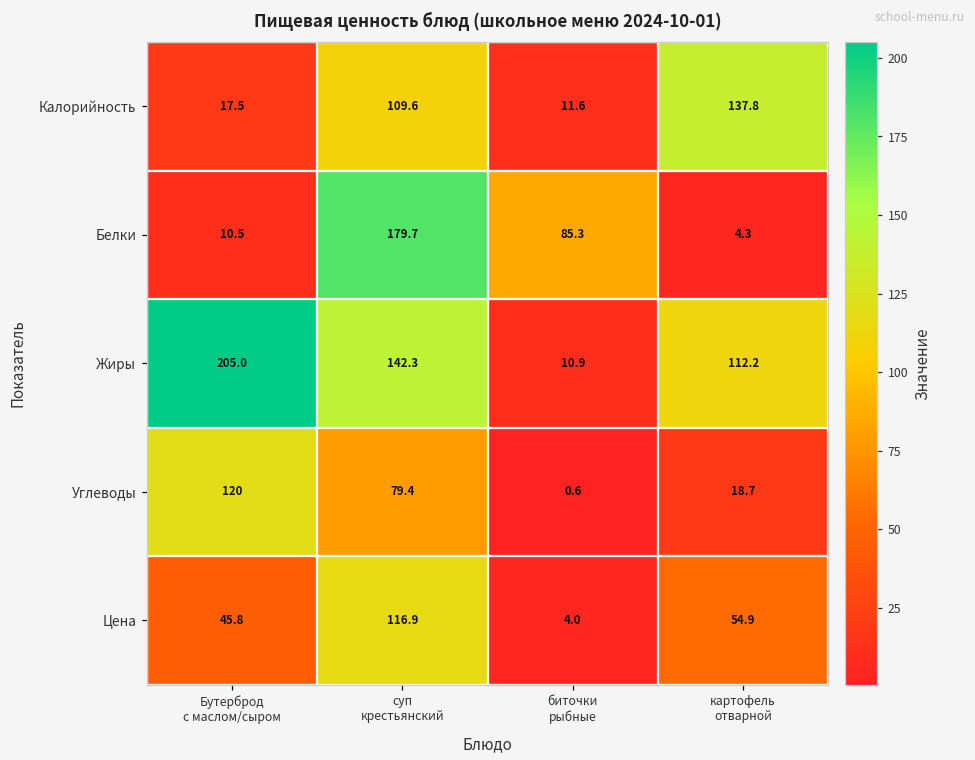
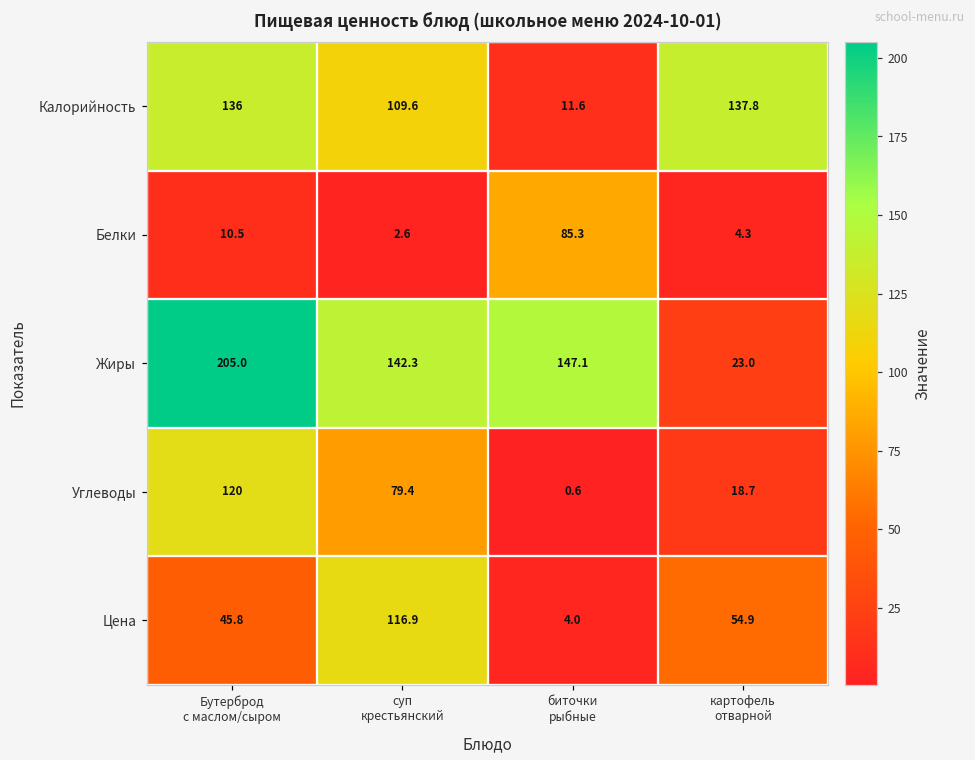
  {
    "Калорийность": {
-     "Бутерброд с маслом/сыром": 17.5,
+     "Бутерброд с маслом/сыром": 136,
      "суп крестьянский": 109.6,
      "биточки рыбные": 11.6,
      "картофель отварной": 137.8
    },
    "Белки": {
      "Бутерброд с маслом/сыром": 10.5,
-     "суп крестьянский": 179.7,
+     "суп крестьянский": 2.6,
      "биточки рыбные": 85.3,
      "картофель отварной": 4.3
    },
    "Жиры": {
      "Бутерброд с маслом/сыром": 205.0,
      "суп крестьянский": 142.3,
-     "биточки рыбные": 10.9,
-     "картофель отварной": 112.2
+     "биточки рыбные": 147.1,
+     "картофель отварной": 23.0
    },
    "Углеводы": {
      "Бутерброд с маслом/сыром": 120,
      "суп крестьянский": 79.4,
      "биточки рыбные": 0.6,
      "картофель отварной": 18.7
    },
    "Цена": {
      "Бутерброд с маслом/сыром": 45.8,
      "суп крестьянский": 116.9,
      "биточки рыбные": 4.0,
      "картофель отварной": 54.9
    }
  }
